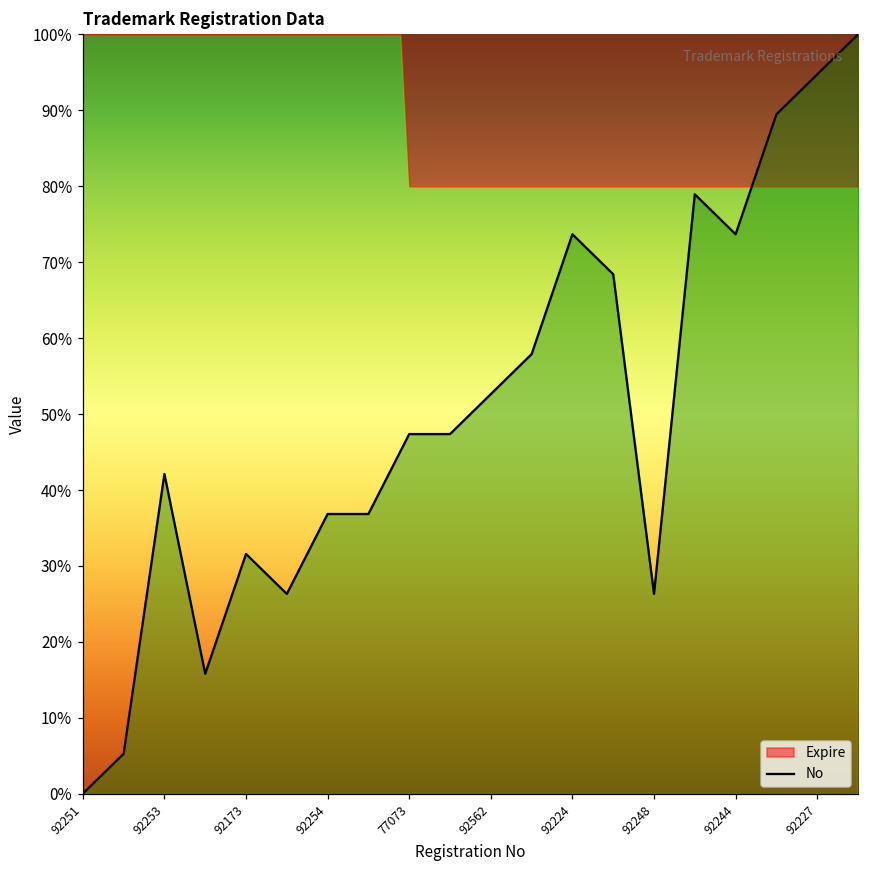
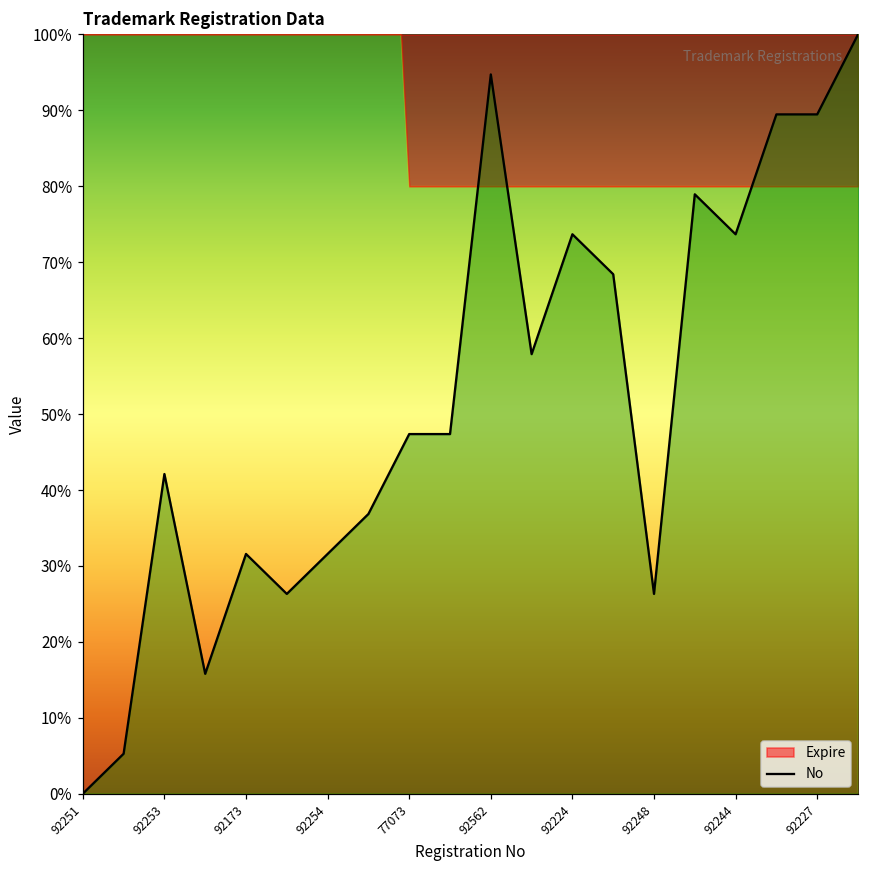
  {
    "No": {
      "92251": "0%",
      "92253": "42%",
      "92173": "32%",
-     "92254": "37%",
+     "92254": "32%",
      "77073": "47%",
-     "92562": "53%",
+     "92562": "95%",
      "92224": "74%",
      "92248": "26%",
      "92244": "74%",
-     "92227": "95%"
+     "92227": "89%"
    },
    "Expire": {
      "77073": "20%",
      "92562": "20%",
      "92224": "20%",
      "92248": "20%",
      "92244": "20%",
      "92227": "20%"
    }
  }
